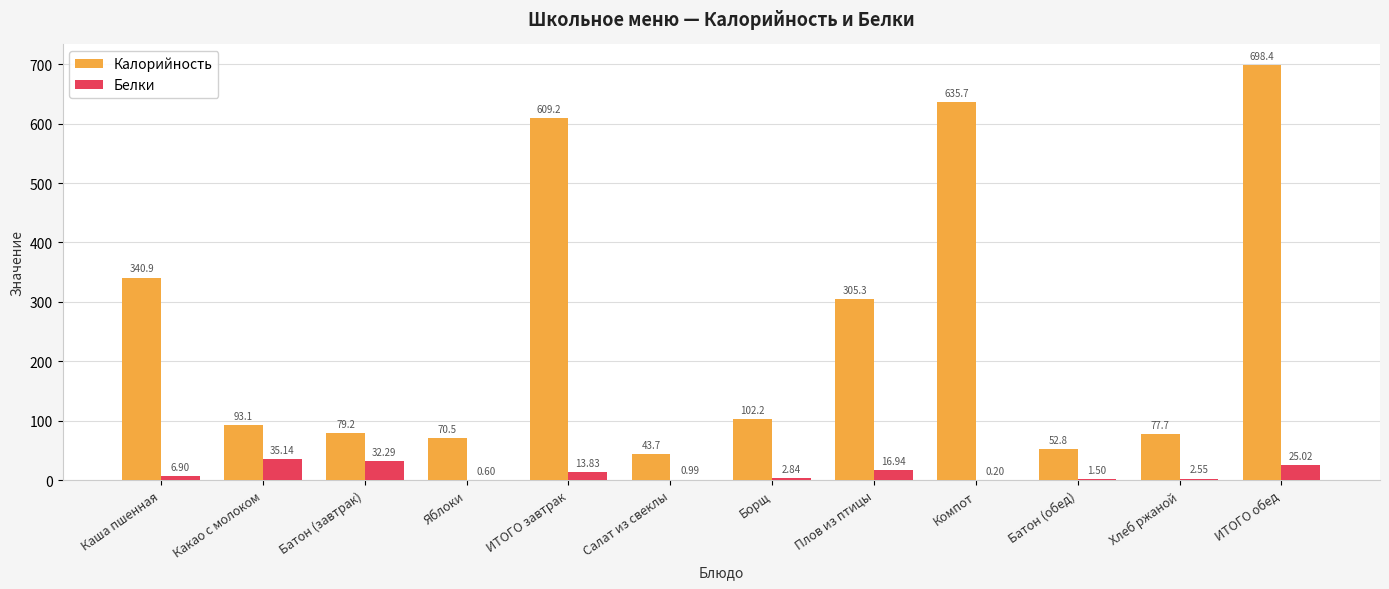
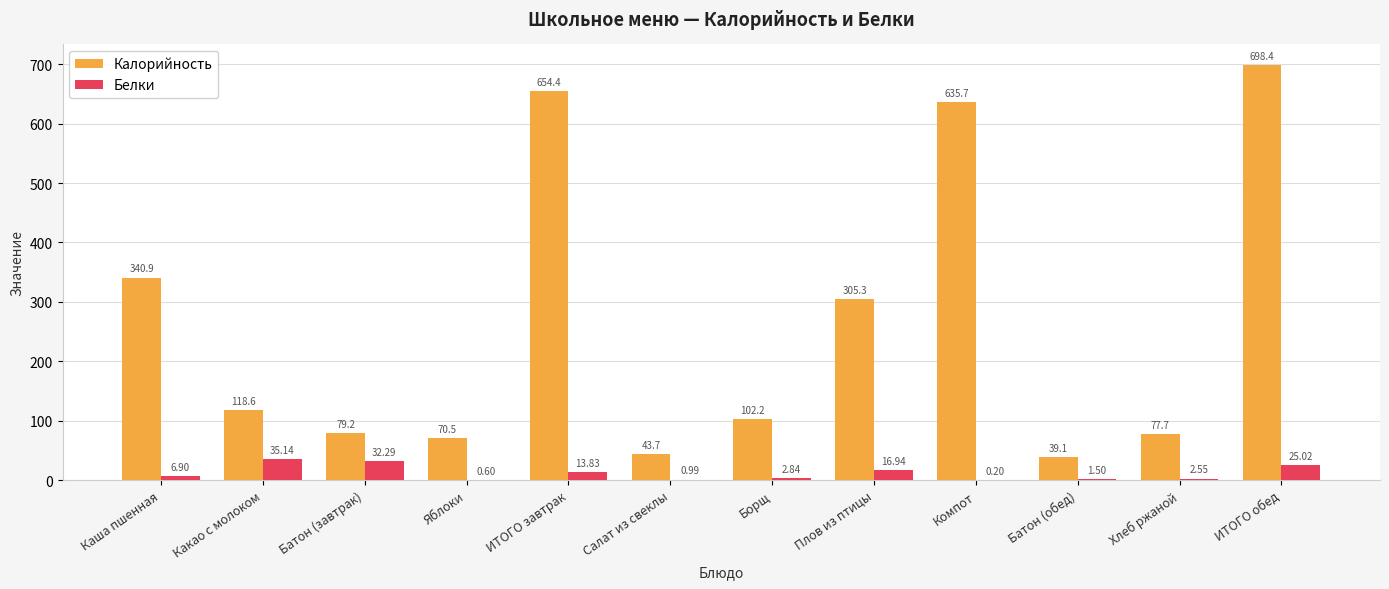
  {
    "Калорийность": {
      "Каша пшенная": 340.9,
-     "Какао с молоком": 93.1,
+     "Какао с молоком": 118.6,
      "Батон (завтрак)": 79.2,
      "Яблоки": 70.5,
-     "ИТОГО завтрак": 609.2,
+     "ИТОГО завтрак": 654.4,
      "Салат из свеклы": 43.7,
      "Борщ": 102.2,
      "Плов из птицы": 305.3,
      "Компот": 635.7,
-     "Батон (обед)": 52.8,
+     "Батон (обед)": 39.1,
      "Хлеб ржаной": 77.7,
      "ИТОГО обед": 698.4
    },
    "Белки": {
      "Каша пшенная": 6.90,
      "Какао с молоком": 35.14,
      "Батон (завтрак)": 32.29,
      "Яблоки": 0.60,
      "ИТОГО завтрак": 13.83,
      "Салат из свеклы": 0.99,
      "Борщ": 2.84,
      "Плов из птицы": 16.94,
      "Компот": 0.20,
      "Батон (обед)": 1.50,
      "Хлеб ржаной": 2.55,
      "ИТОГО обед": 25.02
    }
  }
